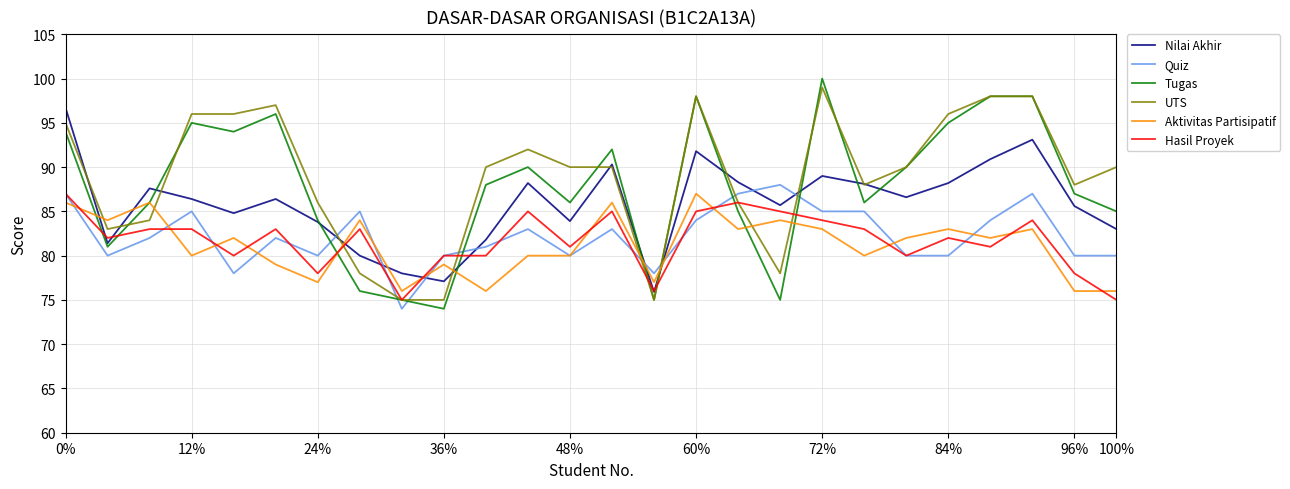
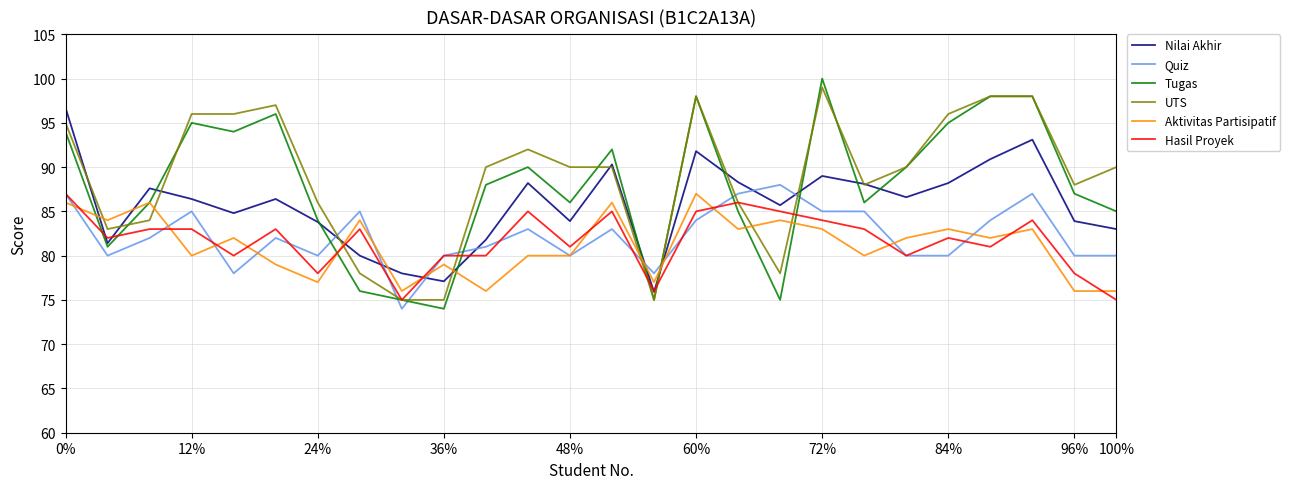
  {
    "Nilai Akhir": {
      "0%": 97,
      "12%": 86,
      "36%": 77,
      "48%": 84,
      "60%": 92,
      "72%": 89,
      "84%": 88,
-     "96%": 86,
+     "96%": 84,
      "100%": 83
    },
    "Quiz": {
      "12%": 85,
      "24%": 80,
      "60%": 84,
      "72%": 85,
      "84%": 80,
      "96%": 80,
      "100%": 80
    },
    "Tugas": {
      "0%": 94,
      "12%": 95,
      "36%": 74,
      "48%": 86,
      "72%": 100,
      "84%": 95,
      "96%": 87,
      "100%": 85
    },
    "UTS": {
      "0%": 95,
      "12%": 96,
      "24%": 86,
      "36%": 75,
      "48%": 90,
      "72%": 99,
      "84%": 96,
      "96%": 88,
      "100%": 90
    },
    "Aktivitas Partisipatif": {
      "0%": 86,
      "12%": 80,
      "24%": 77,
      "36%": 79,
      "60%": 87,
      "72%": 83,
      "84%": 83,
      "96%": 76,
      "100%": 76
    },
    "Hasil Proyek": {
      "12%": 83,
      "24%": 78,
      "48%": 81,
      "60%": 85,
      "72%": 84,
      "84%": 82,
      "96%": 78,
      "100%": 75
    }
  }
